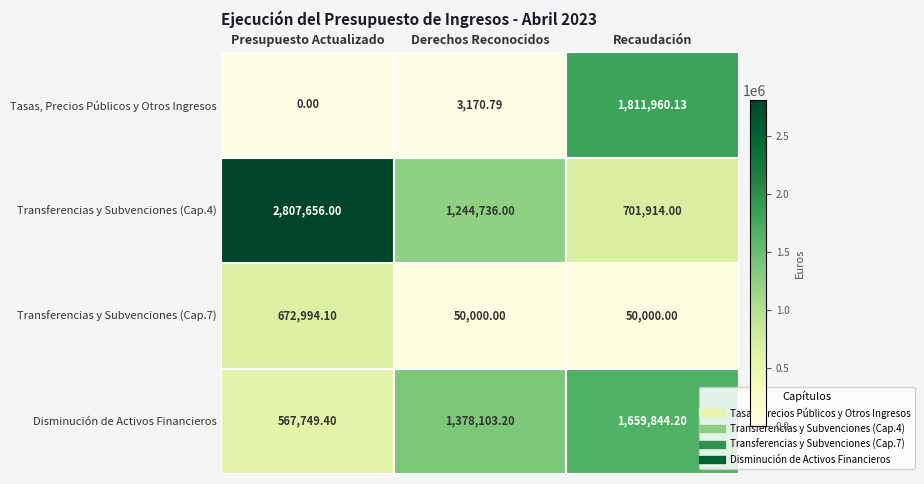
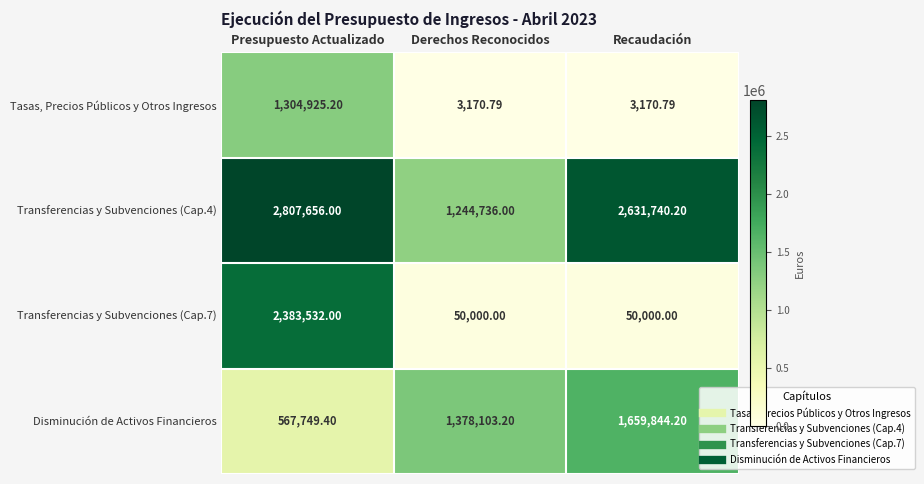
  {
    "Tasas, Precios Públicos y Otros Ingresos": {
-     "Presupuesto Actualizado": "0.00",
+     "Presupuesto Actualizado": "1,304,925.20",
      "Derechos Reconocidos": "3,170.79",
-     "Recaudación": "1,811,960.13"
+     "Recaudación": "3,170.79"
    },
    "Transferencias y Subvenciones (Cap.4)": {
      "Presupuesto Actualizado": "2,807,656.00",
      "Derechos Reconocidos": "1,244,736.00",
-     "Recaudación": "701,914.00"
+     "Recaudación": "2,631,740.20"
    },
    "Transferencias y Subvenciones (Cap.7)": {
-     "Presupuesto Actualizado": "672,994.10",
+     "Presupuesto Actualizado": "2,383,532.00",
      "Derechos Reconocidos": "50,000.00",
      "Recaudación": "50,000.00"
    },
    "Disminución de Activos Financieros": {
      "Presupuesto Actualizado": "567,749.40",
      "Derechos Reconocidos": "1,378,103.20",
      "Recaudación": "1,659,844.20"
    }
  }
